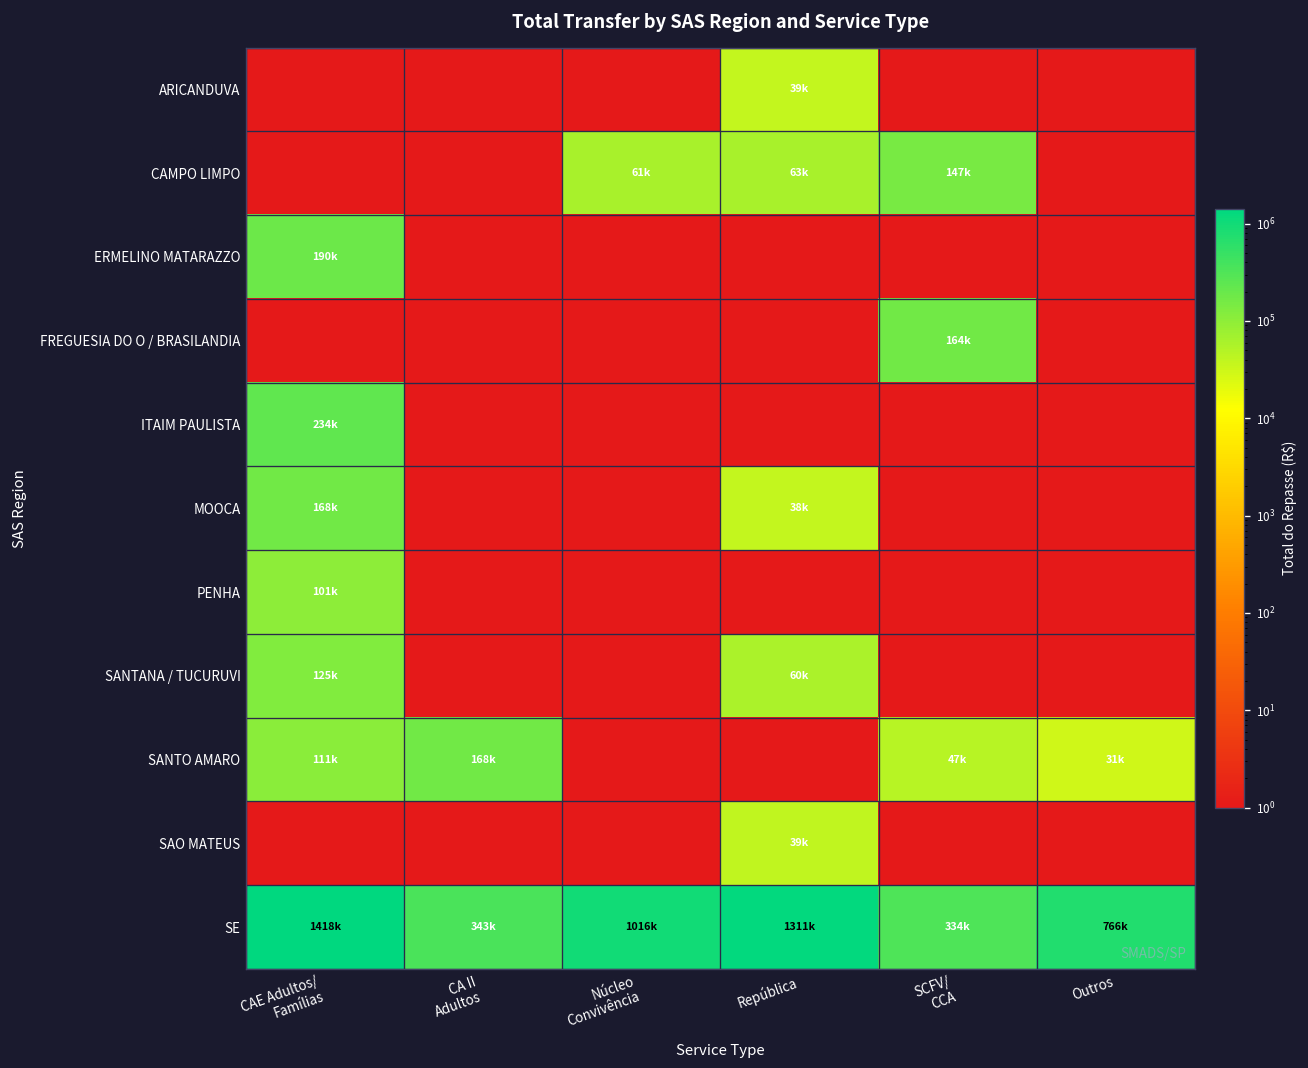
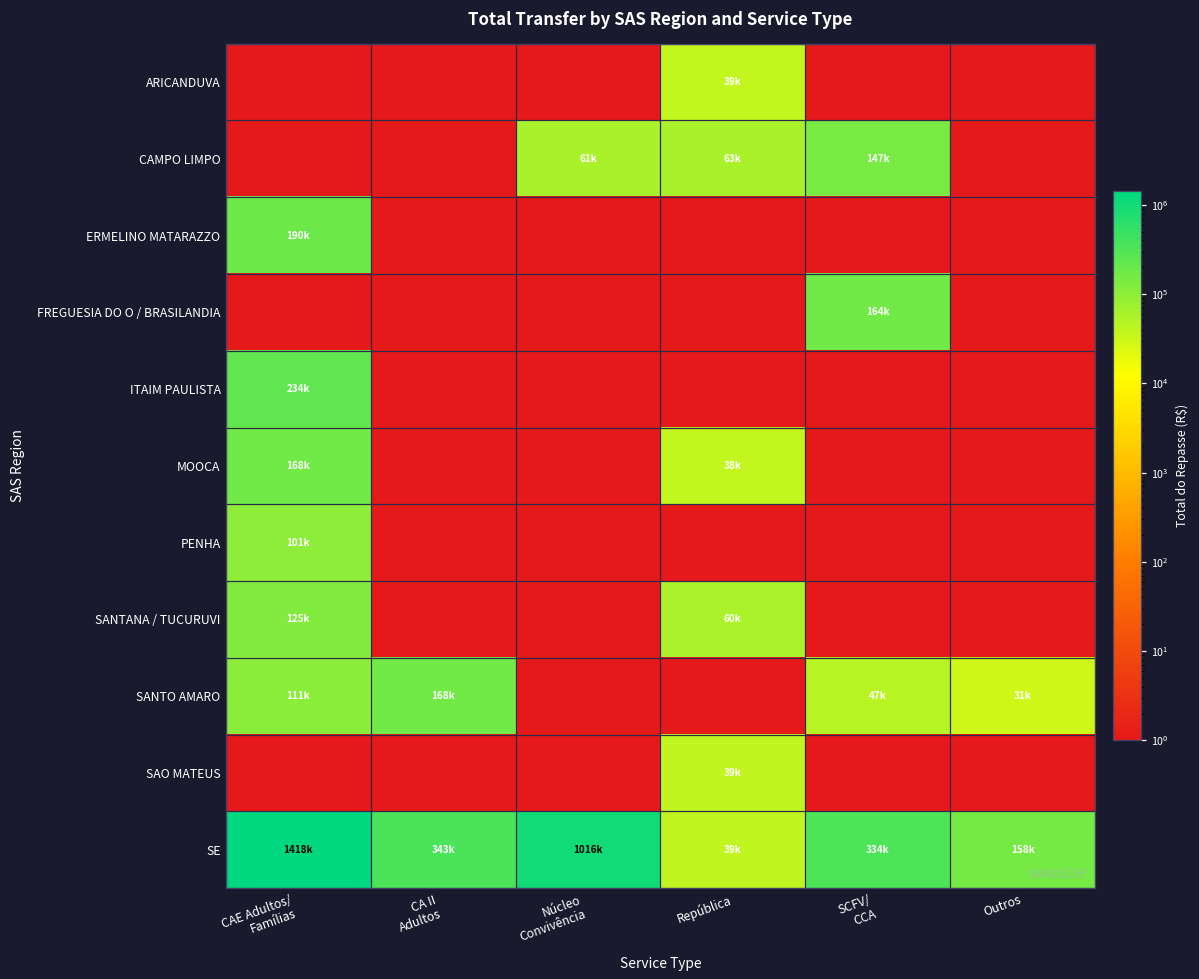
  {
    "ARICANDUVA": {
      "República": "39k"
    },
    "CAMPO LIMPO": {
      "Núcleo Convivência": "61k",
      "República": "63k",
      "SCFV/ CCA": "147k"
    },
    "ERMELINO MATARAZZO": {
      "CAE Adultos/ Famílias": "190k"
    },
    "FREGUESIA DO O / BRASILANDIA": {
      "SCFV/ CCA": "164k"
    },
    "ITAIM PAULISTA": {
      "CAE Adultos/ Famílias": "234k"
    },
    "MOOCA": {
      "CAE Adultos/ Famílias": "168k",
      "República": "38k"
    },
    "PENHA": {
      "CAE Adultos/ Famílias": "101k"
    },
    "SANTANA / TUCURUVI": {
      "CAE Adultos/ Famílias": "125k",
      "República": "60k"
    },
    "SANTO AMARO": {
      "CAE Adultos/ Famílias": "111k",
      "CA II Adultos": "168k",
      "SCFV/ CCA": "47k",
      "Outros": "31k"
    },
    "SAO MATEUS": {
      "República": "39k"
    },
    "SE": {
      "CAE Adultos/ Famílias": "1418k",
      "CA II Adultos": "343k",
      "Núcleo Convivência": "1016k",
-     "República": "1311k",
+     "República": "39k",
      "SCFV/ CCA": "334k",
-     "Outros": "766k"
+     "Outros": "158k"
    }
  }
